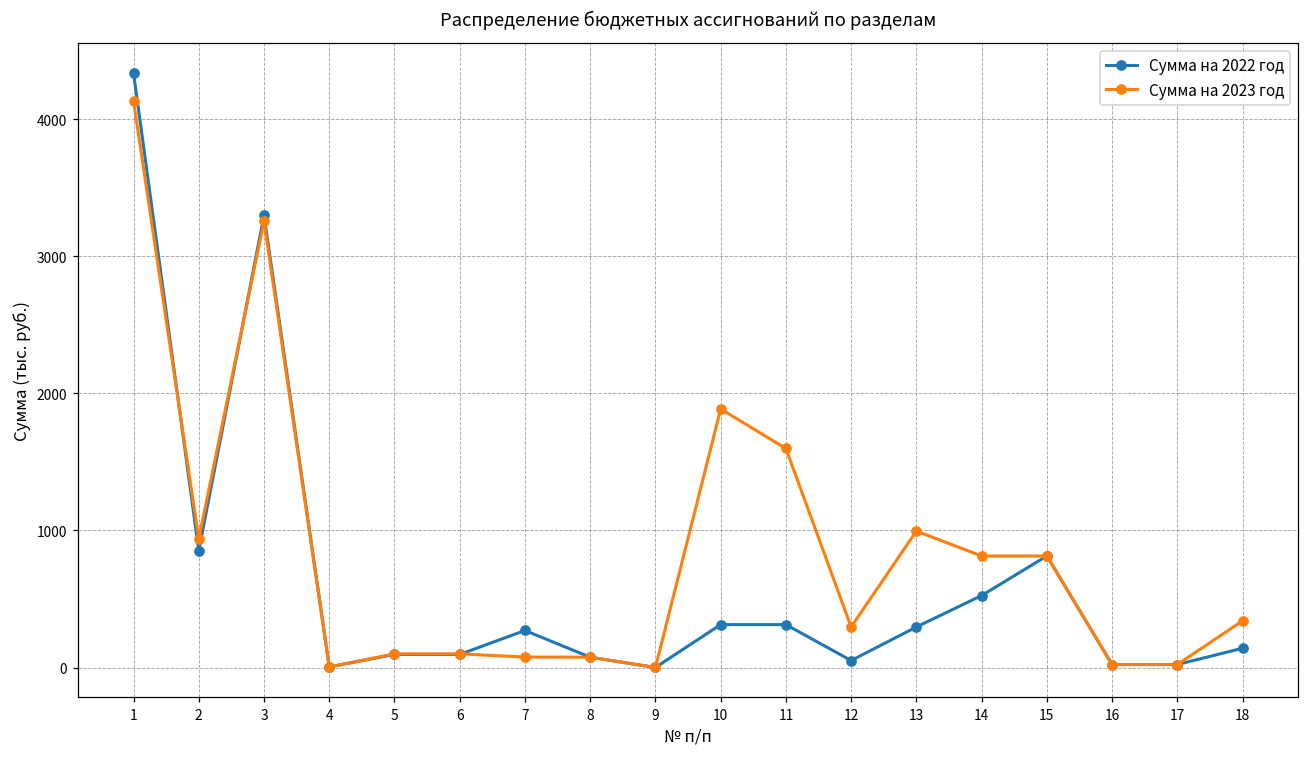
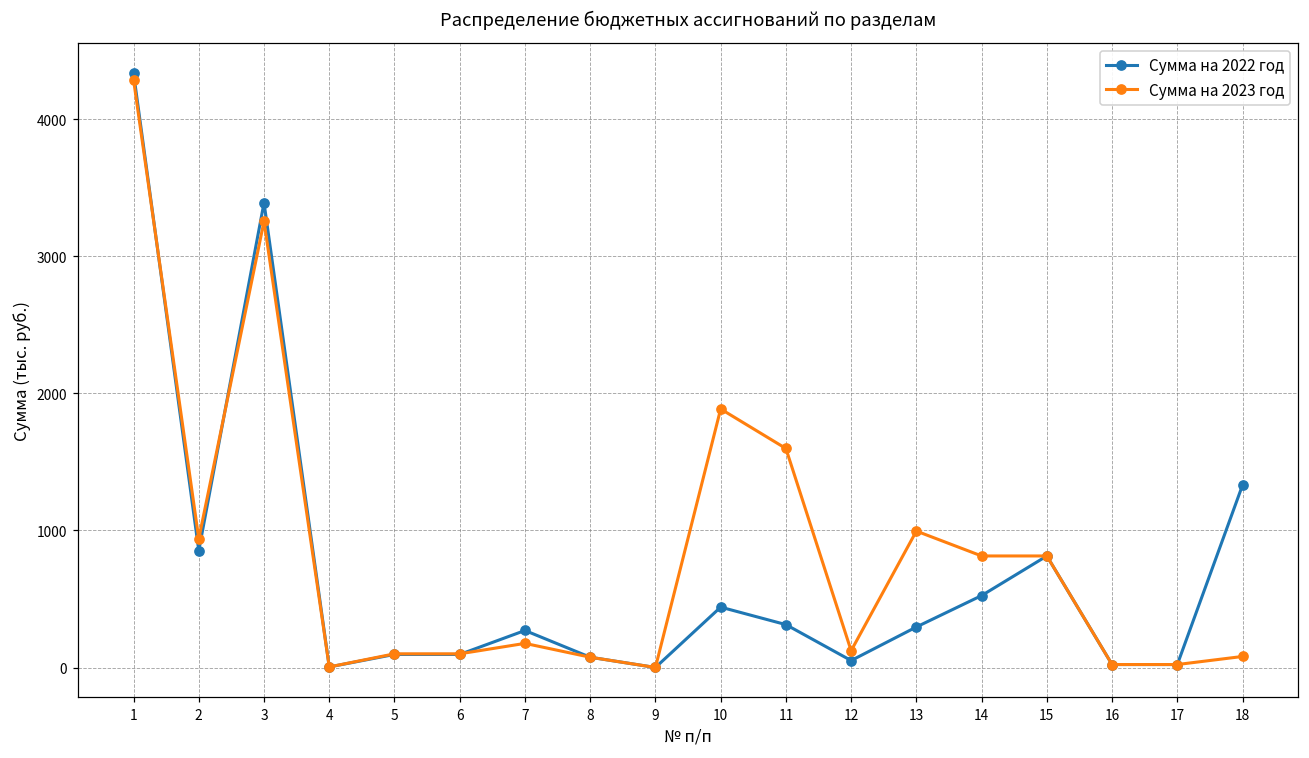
  {
    "Сумма на 2022 год": {
      "1": 4330,
      "2": 850,
-     "3": 3300,
+     "3": 3390,
      "7": 270,
-     "10": 310,
+     "10": 440,
      "11": 310,
      "12": 50,
      "13": 300,
      "14": 530,
-     "18": 140
+     "18": 1330
    },
    "Сумма на 2023 год": {
-     "1": 4130,
+     "1": 4290,
      "2": 940,
      "3": 3250,
-     "7": 80,
+     "7": 180,
      "10": 1890,
      "11": 1600,
-     "12": 300,
+     "12": 120,
      "13": 1000,
      "14": 810,
-     "18": 340
+     "18": 80
    }
  }
